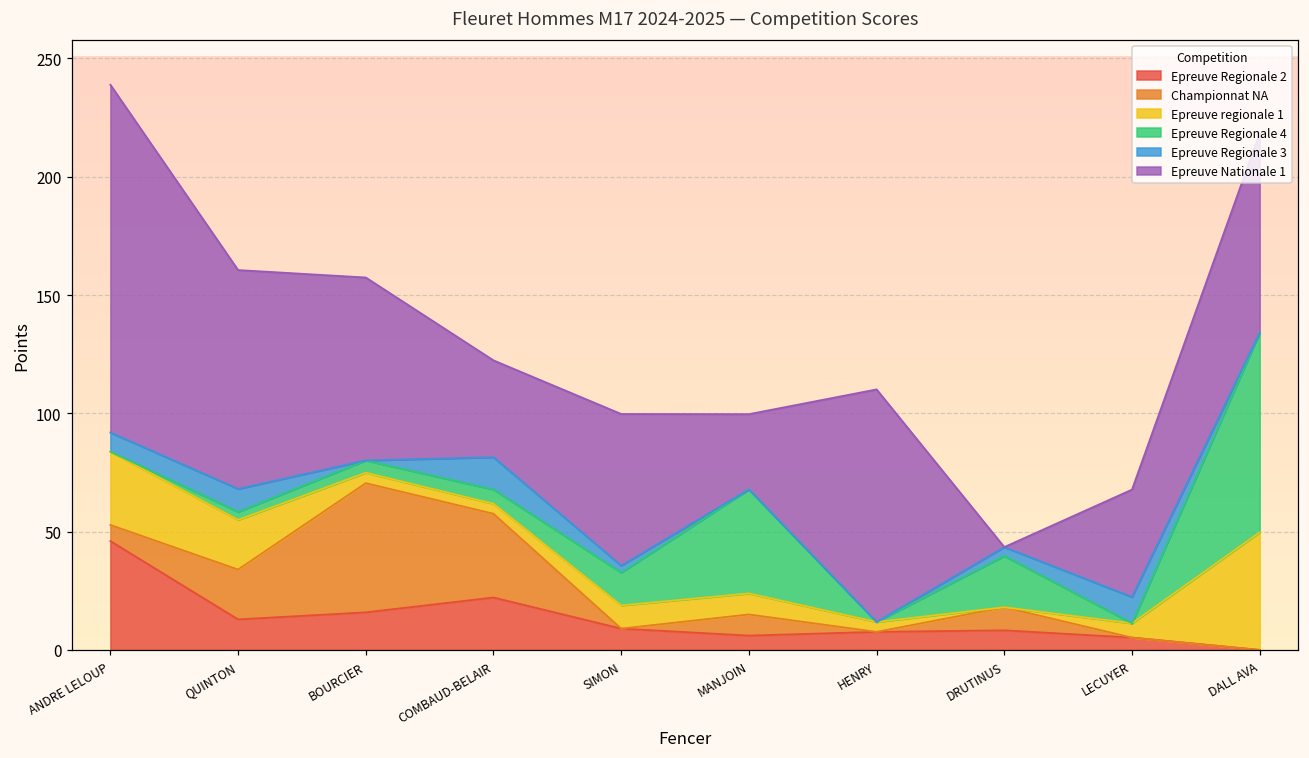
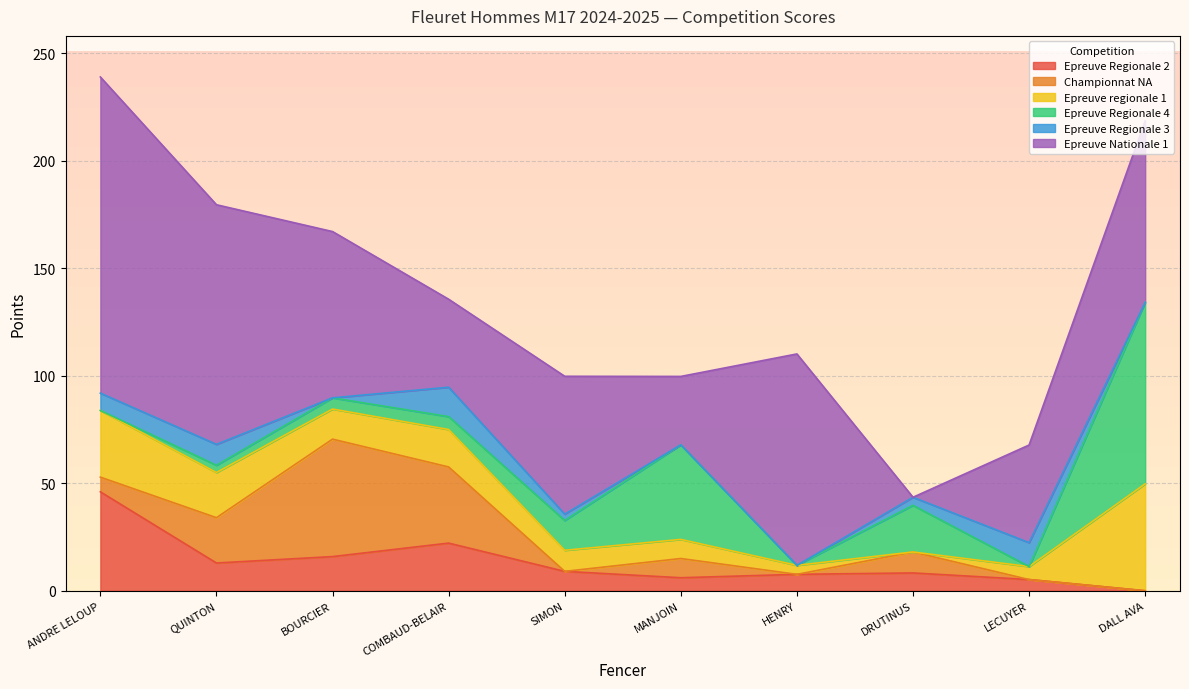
  {
    "Epreuve regionale 1": {
      "QUINTON": 21,
-     "BOURCIER": 4,
-     "COMBAUD-BELAIR": 4,
+     "BOURCIER": 14,
+     "COMBAUD-BELAIR": 17,
      "SIMON": 10,
      "MANJOIN": 9,
      "DALL AVA": 50
    },
    "Epreuve Regionale 4": {
      "QUINTON": 3,
      "COMBAUD-BELAIR": 6,
      "SIMON": 14,
      "DRUTINUS": 22
    },
    "Epreuve Regionale 3": {
      "ANDRE LELOUP": 8,
      "QUINTON": 10,
      "COMBAUD-BELAIR": 14,
      "SIMON": 3,
      "LECUYER": 11
    },
    "Epreuve Nationale 1": {
      "ANDRE LELOUP": 147,
-     "QUINTON": 92,
+     "QUINTON": 111,
      "BOURCIER": 77,
      "COMBAUD-BELAIR": 41,
      "SIMON": 64,
      "MANJOIN": 32,
      "HENRY": 98,
      "LECUYER": 45
    }
  }
